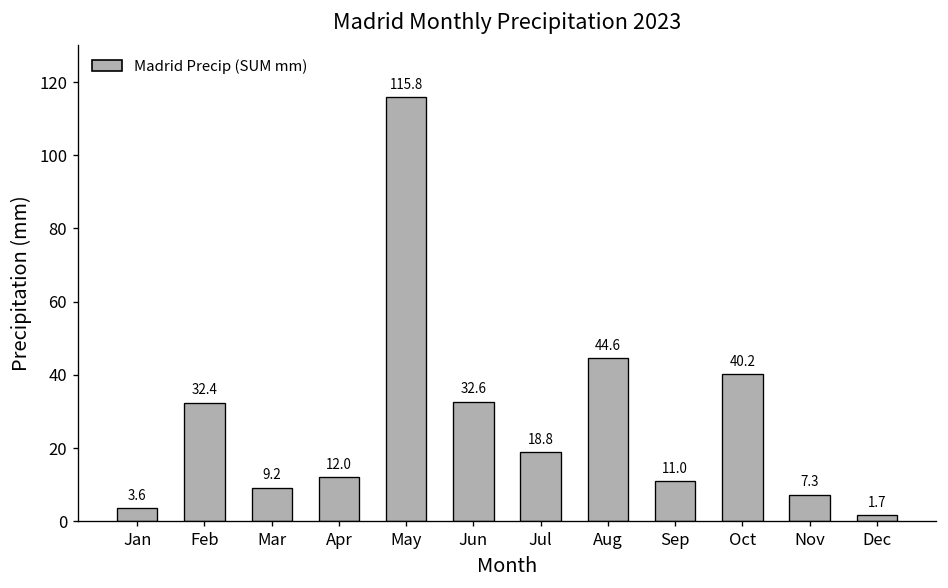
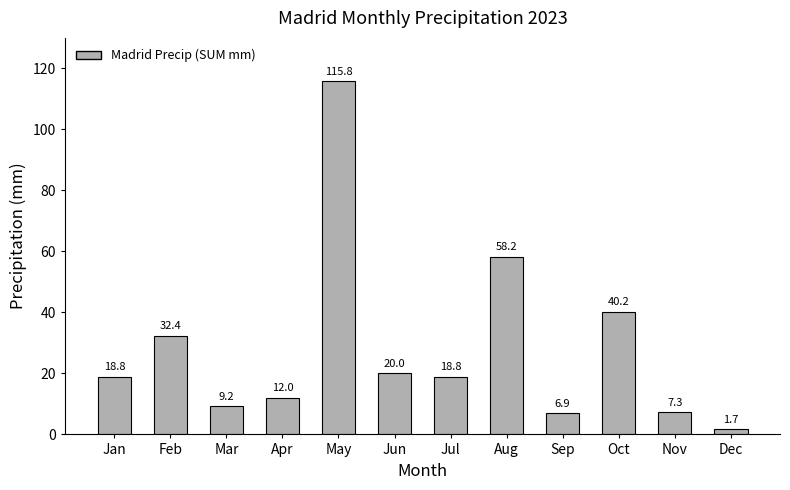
  {
-   "Jan": 3.6,
+   "Jan": 18.8,
    "Feb": 32.4,
    "Mar": 9.2,
    "Apr": 12.0,
    "May": 115.8,
-   "Jun": 32.6,
+   "Jun": 20.0,
    "Jul": 18.8,
-   "Aug": 44.6,
-   "Sep": 11.0,
+   "Aug": 58.2,
+   "Sep": 6.9,
    "Oct": 40.2,
    "Nov": 7.3,
    "Dec": 1.7
  }
